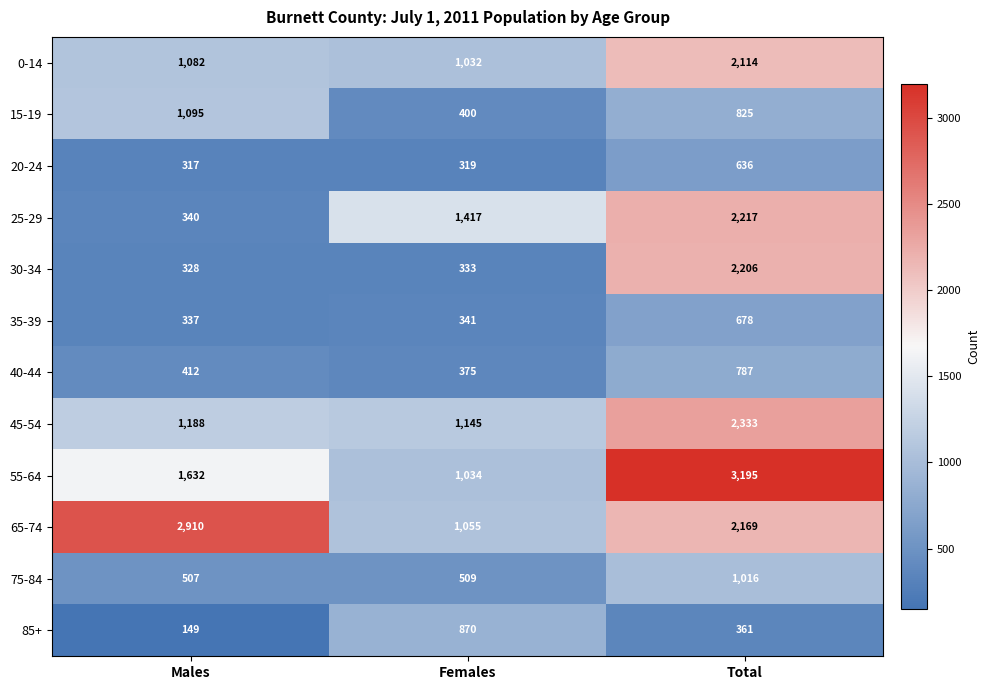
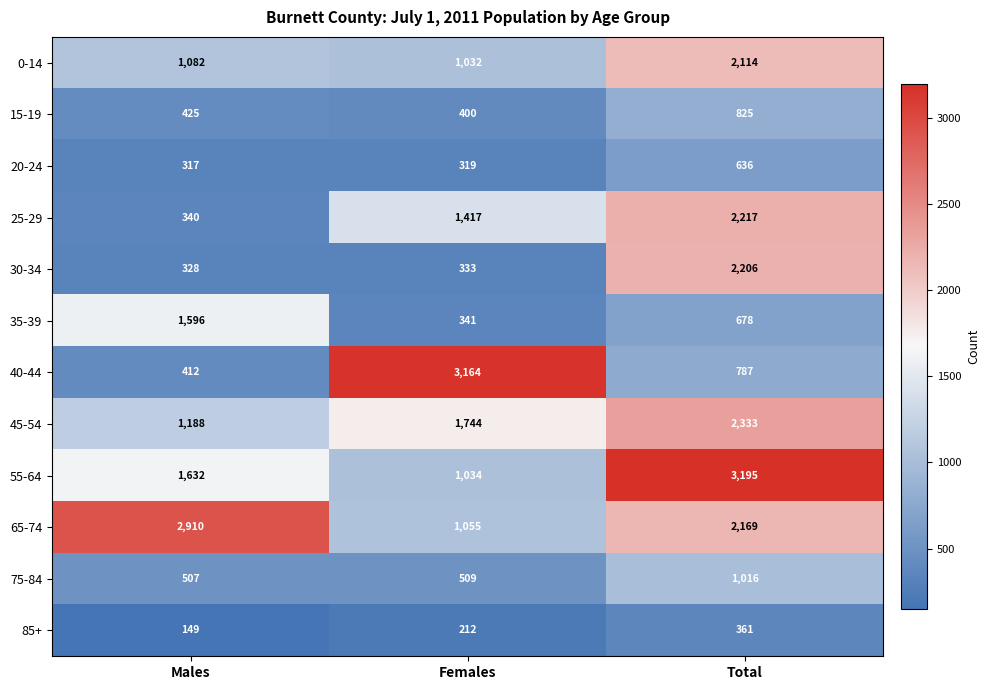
  {
    "0-14": {
      "Males": "1,082",
      "Females": "1,032",
      "Total": "2,114"
    },
    "15-19": {
-     "Males": "1,095",
+     "Males": "425",
      "Females": "400",
      "Total": "825"
    },
    "20-24": {
      "Males": "317",
      "Females": "319",
      "Total": "636"
    },
    "25-29": {
      "Males": "340",
      "Females": "1,417",
      "Total": "2,217"
    },
    "30-34": {
      "Males": "328",
      "Females": "333",
      "Total": "2,206"
    },
    "35-39": {
-     "Males": "337",
+     "Males": "1,596",
      "Females": "341",
      "Total": "678"
    },
    "40-44": {
      "Males": "412",
-     "Females": "375",
+     "Females": "3,164",
      "Total": "787"
    },
    "45-54": {
      "Males": "1,188",
-     "Females": "1,145",
+     "Females": "1,744",
      "Total": "2,333"
    },
    "55-64": {
      "Males": "1,632",
      "Females": "1,034",
      "Total": "3,195"
    },
    "65-74": {
      "Males": "2,910",
      "Females": "1,055",
      "Total": "2,169"
    },
    "75-84": {
      "Males": "507",
      "Females": "509",
      "Total": "1,016"
    },
    "85+": {
      "Males": "149",
-     "Females": "870",
+     "Females": "212",
      "Total": "361"
    }
  }
